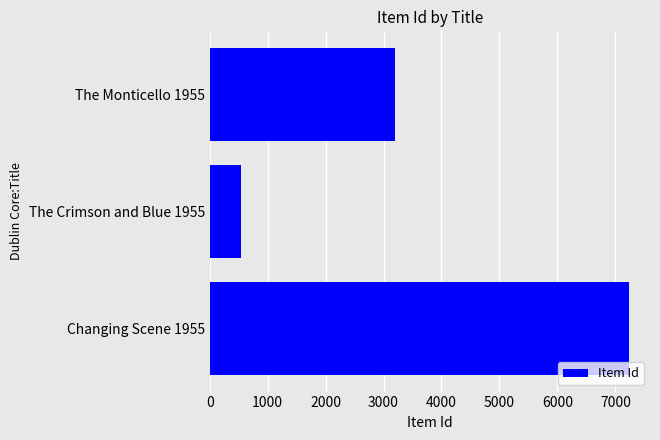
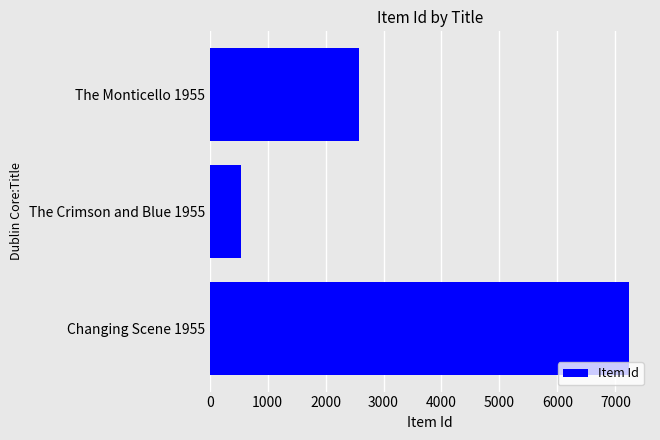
  {
-   "The Monticello 1955": 3200,
+   "The Monticello 1955": 2600,
    "The Crimson and Blue 1955": 500,
    "Changing Scene 1955": 7200
  }
